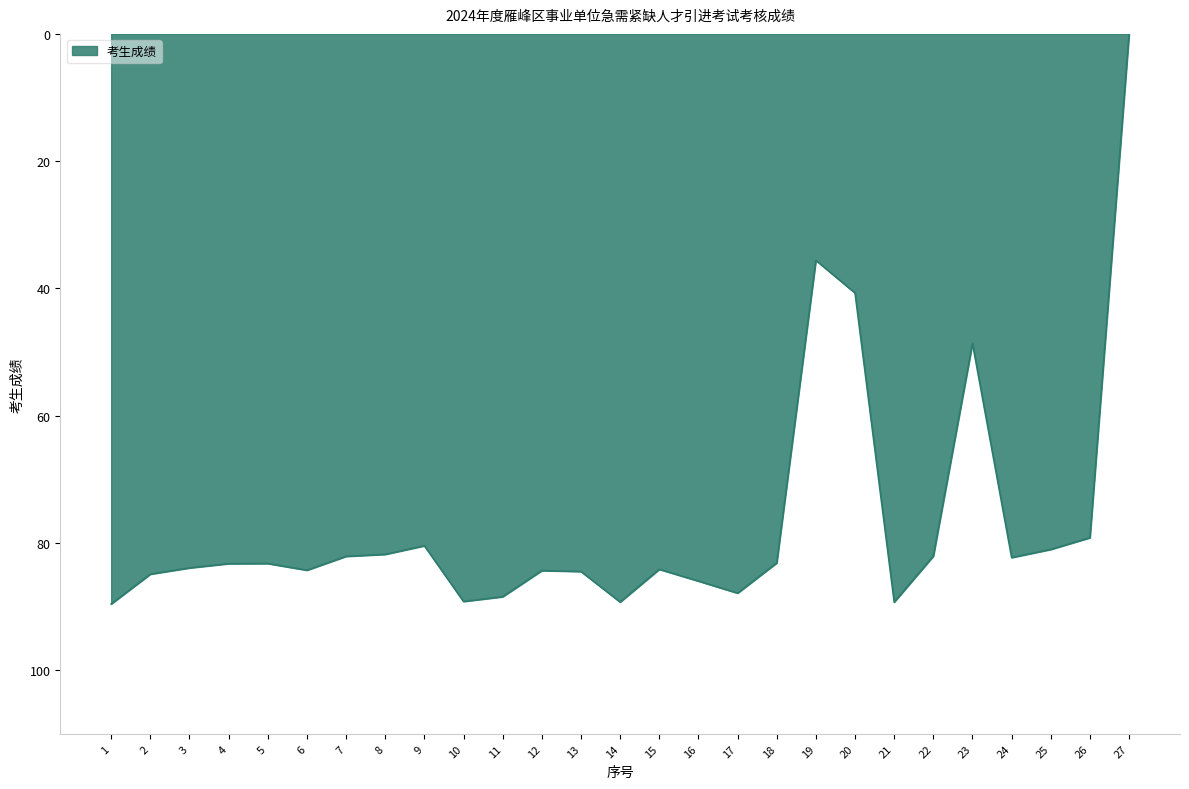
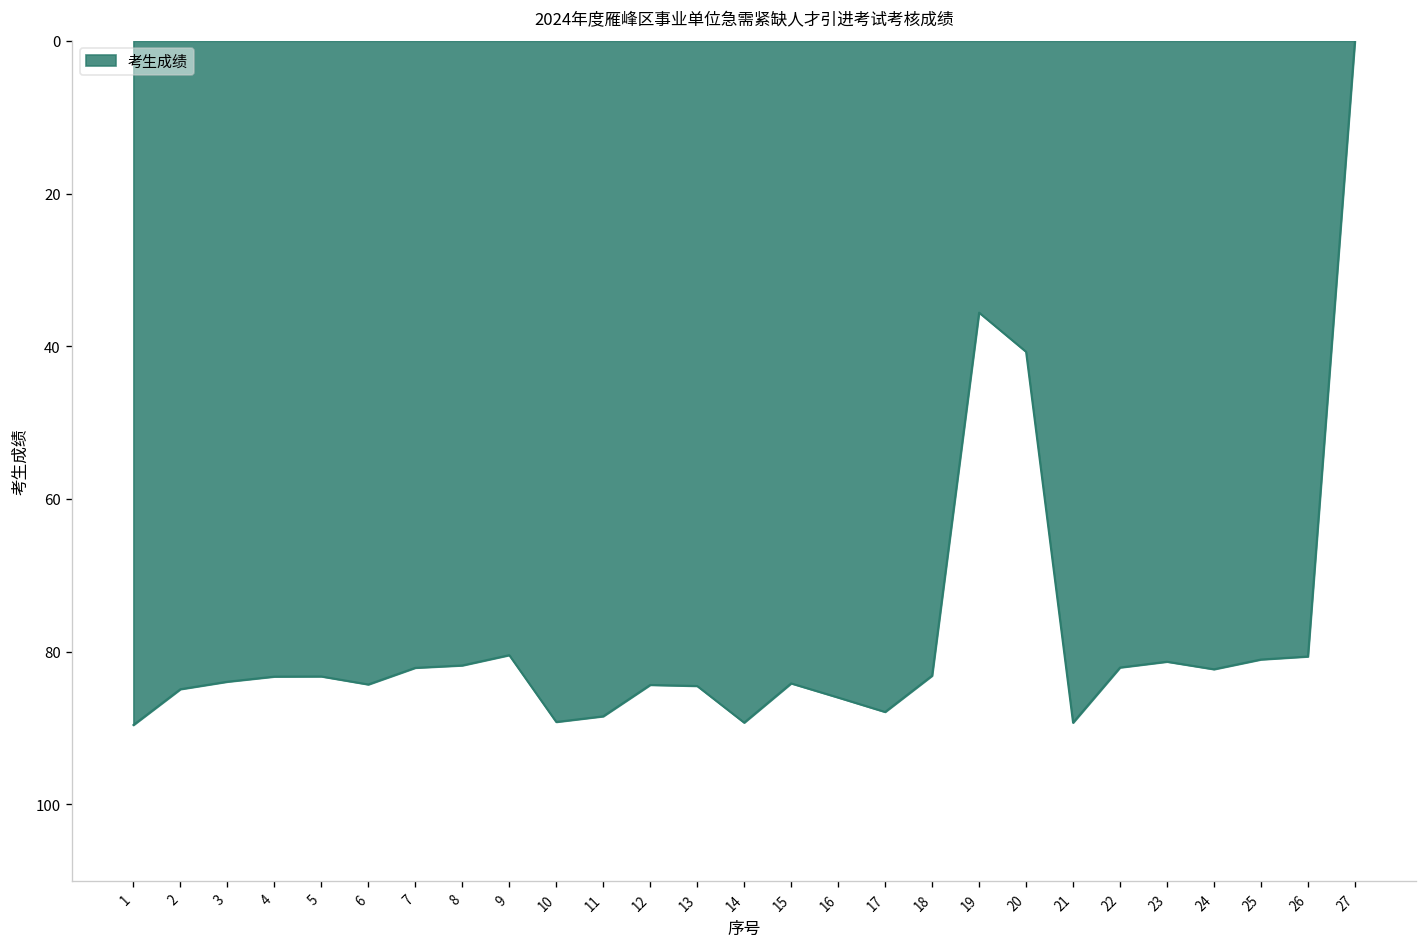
  {
    "1": 90,
    "2": 85,
    "3": 84,
    "4": 83,
    "5": 83,
    "6": 84,
    "7": 82,
    "8": 82,
    "9": 80,
    "10": 89,
    "11": 88,
    "12": 84,
    "13": 84,
    "14": 89,
    "15": 84,
    "16": 86,
    "17": 88,
    "18": 83,
    "19": 36,
    "20": 41,
    "21": 89,
    "22": 82,
-   "23": 49,
+   "23": 81,
    "24": 82,
    "25": 81,
-   "26": 79,
+   "26": 81,
    "27": 0
  }
